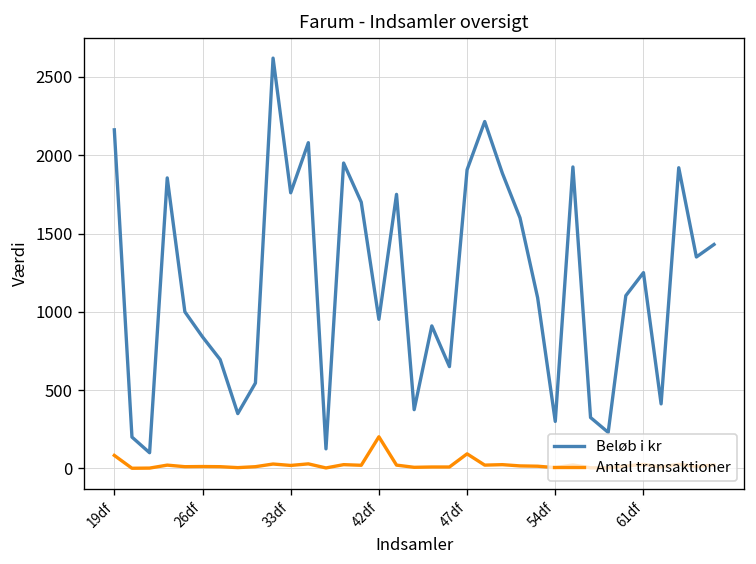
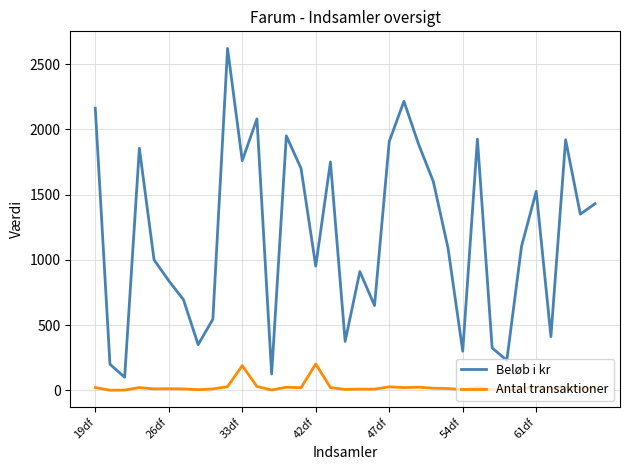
  {
    "Beløb i kr": {
      "19df": 2160,
      "26df": 840,
      "33df": 1760,
      "42df": 950,
      "47df": 1910,
      "54df": 300,
-     "61df": 1250
+     "61df": 1530
    },
    "Antal transaktioner": {
-     "19df": 80,
+     "19df": 20,
      "26df": 10,
-     "33df": 20,
+     "33df": 190,
      "42df": 200,
-     "47df": 90
+     "47df": 30
    }
  }
